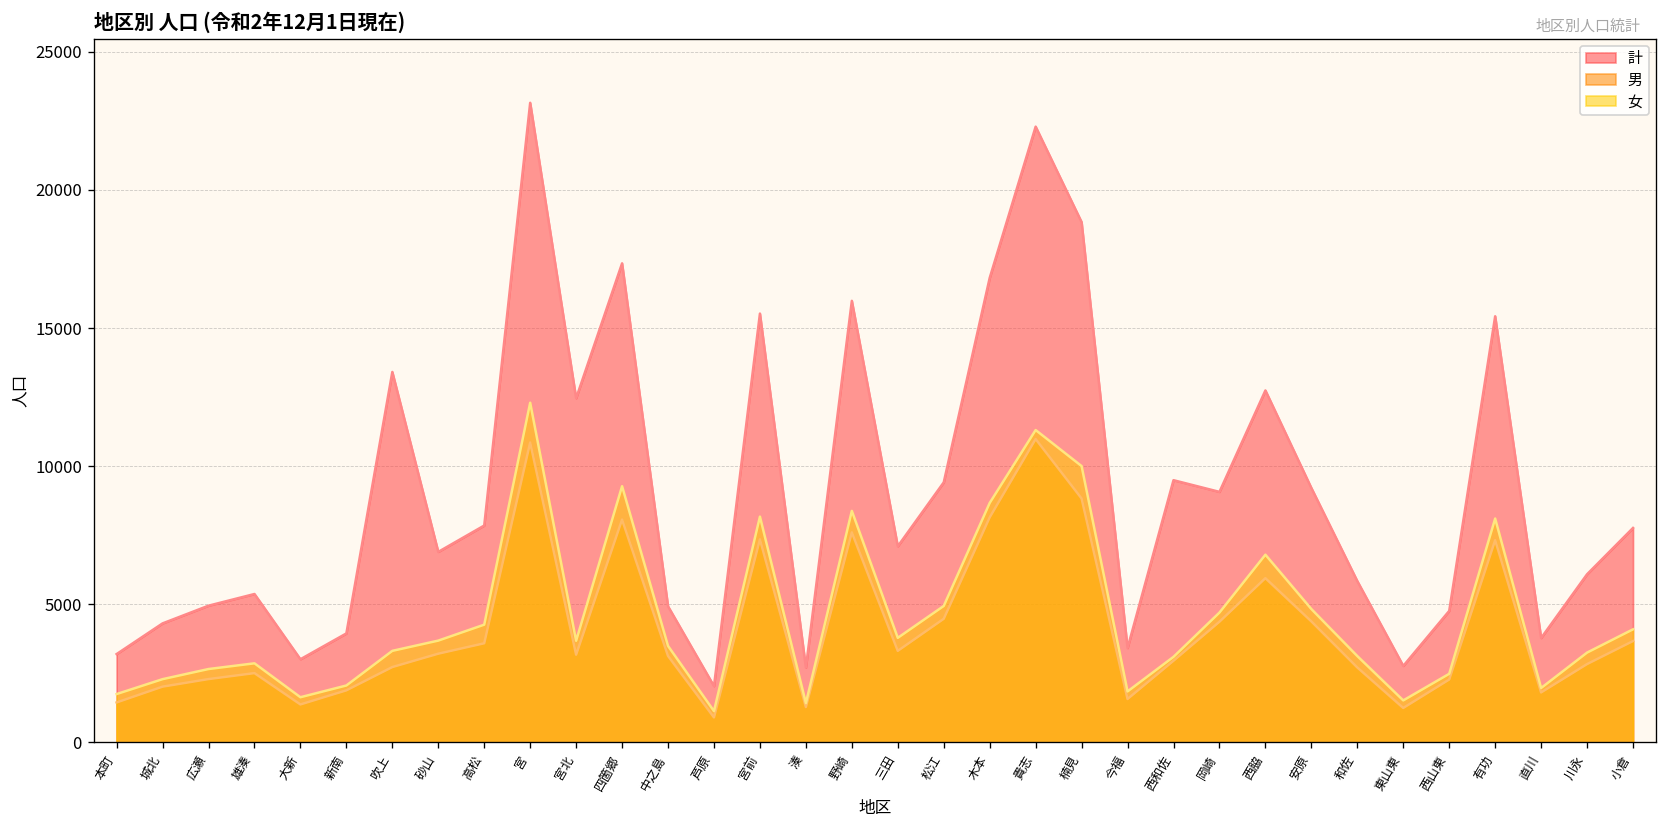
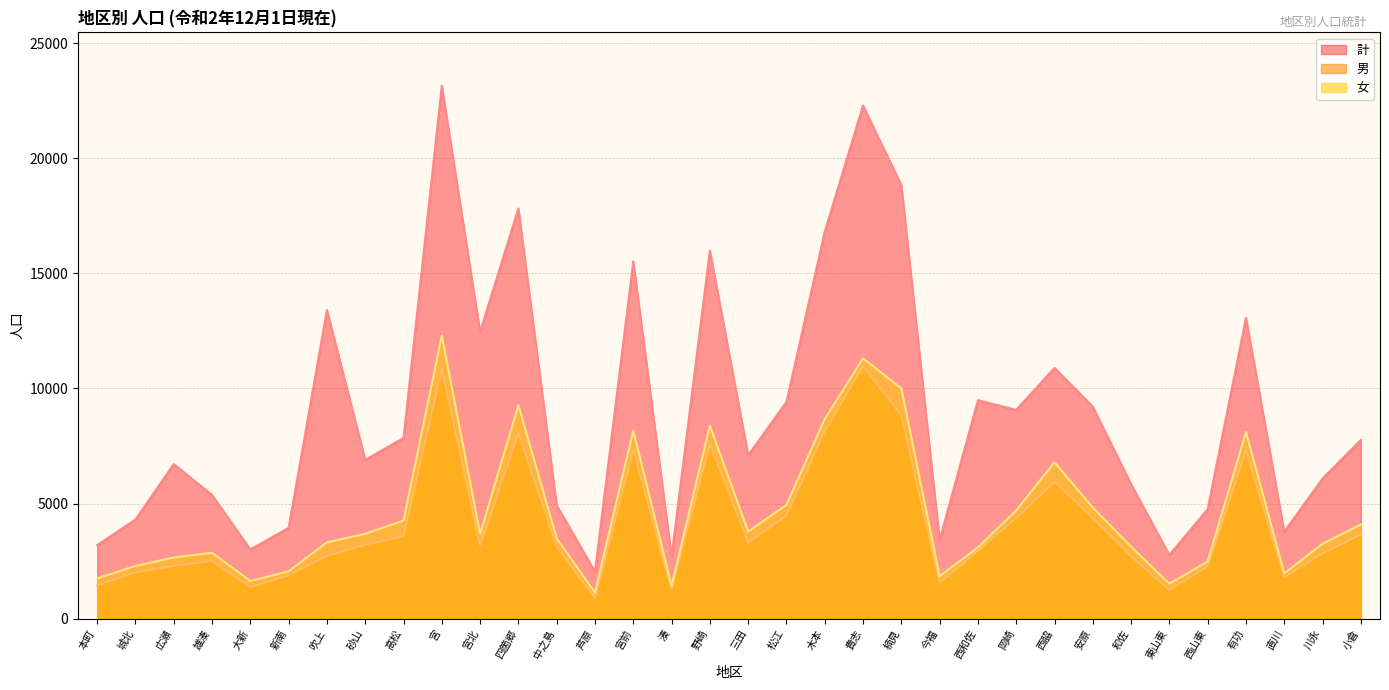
  {
    "計": {
      "本町": 3200,
      "城北": 4300,
-     "広瀬": 5000,
+     "広瀬": 6700,
      "雄湊": 5400,
      "大新": 3000,
      "新南": 3900,
      "吹上": 13400,
      "砂山": 6900,
      "高松": 7900,
      "宮": 23200,
      "宮北": 12500,
-     "四箇郷": 17300,
+     "四箇郷": 17800,
      "中之島": 4900,
      "芦原": 2000,
      "宮前": 15500,
      "湊": 2700,
      "野崎": 16000,
      "三田": 7100,
      "松江": 9400,
      "木本": 16800,
      "貴志": 22300,
      "楠見": 18800,
      "今福": 3400,
      "西和佐": 9500,
      "岡崎": 9100,
-     "西脇": 12700,
+     "西脇": 10900,
      "安原": 9200,
      "和佐": 5800,
      "東山東": 2800,
      "西山東": 4800,
-     "有功": 15400,
+     "有功": 13100,
      "直川": 3800,
      "川永": 6100,
      "小倉": 7800
    }
  }
